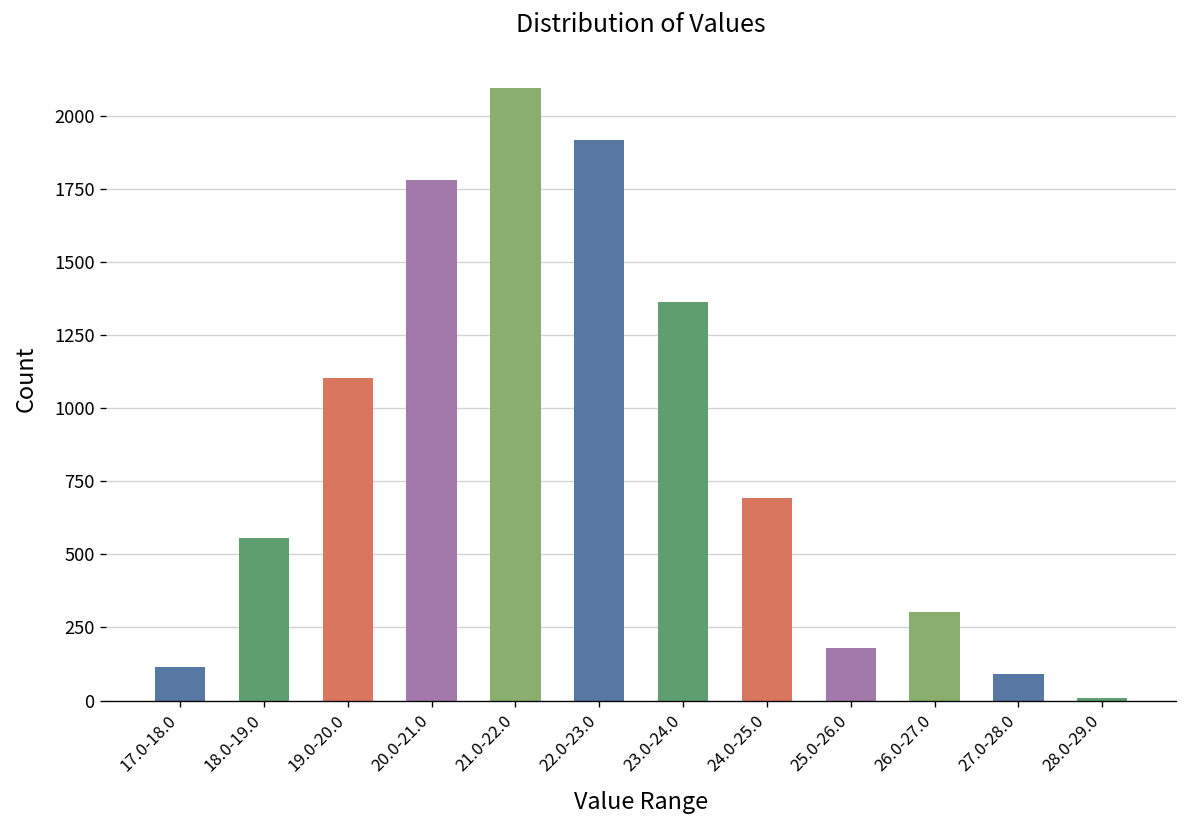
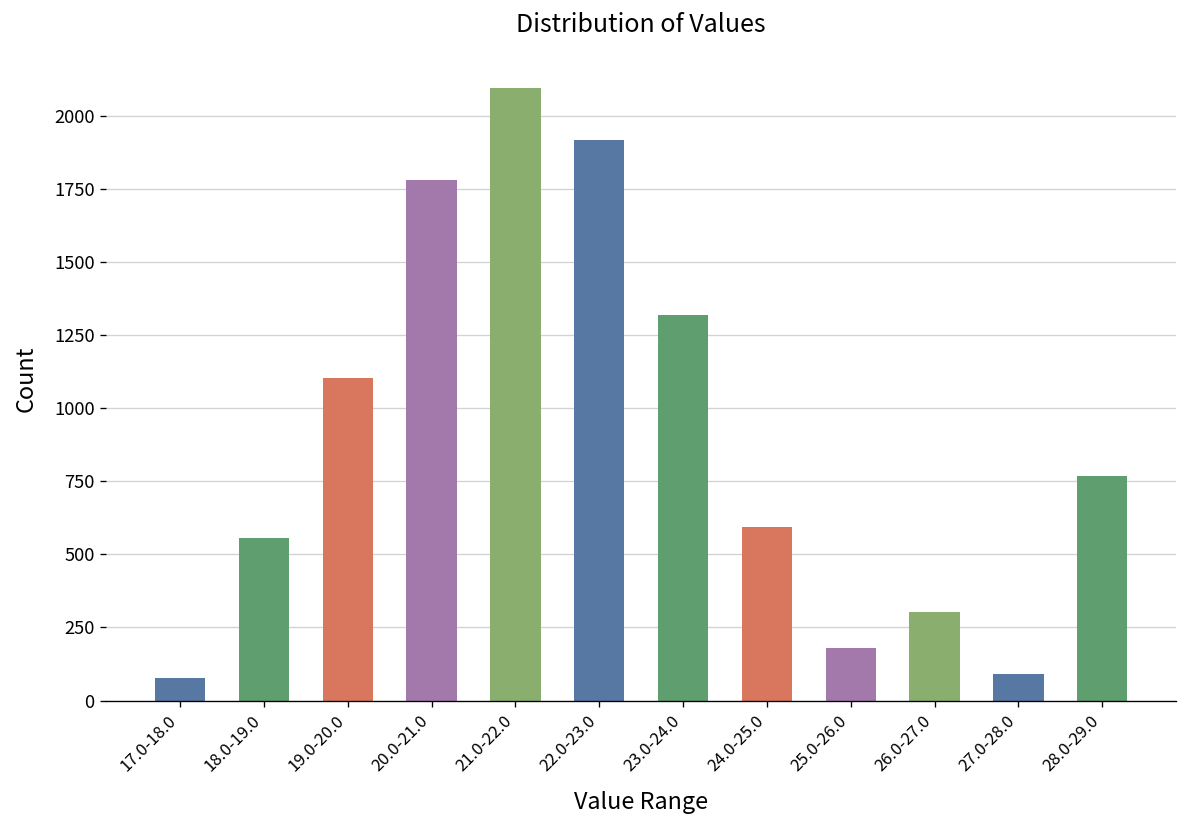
  {
-   "17.0-18.0": 120,
+   "17.0-18.0": 80,
    "18.0-19.0": 560,
    "19.0-20.0": 1100,
    "20.0-21.0": 1780,
    "21.0-22.0": 2100,
    "22.0-23.0": 1920,
-   "23.0-24.0": 1360,
-   "24.0-25.0": 690,
+   "23.0-24.0": 1320,
+   "24.0-25.0": 590,
    "25.0-26.0": 180,
    "26.0-27.0": 300,
    "27.0-28.0": 90,
-   "28.0-29.0": 10
+   "28.0-29.0": 770
  }
